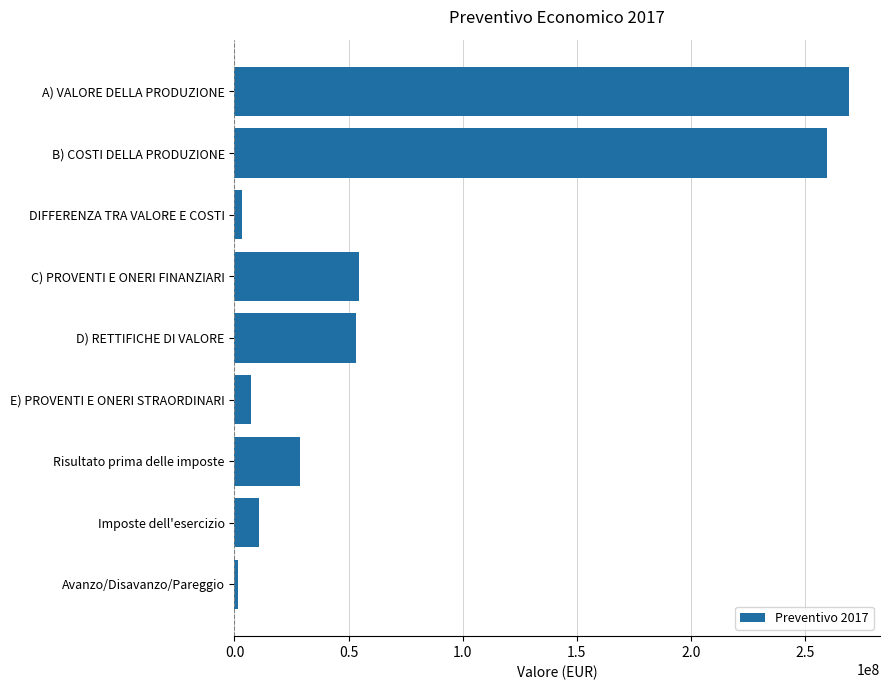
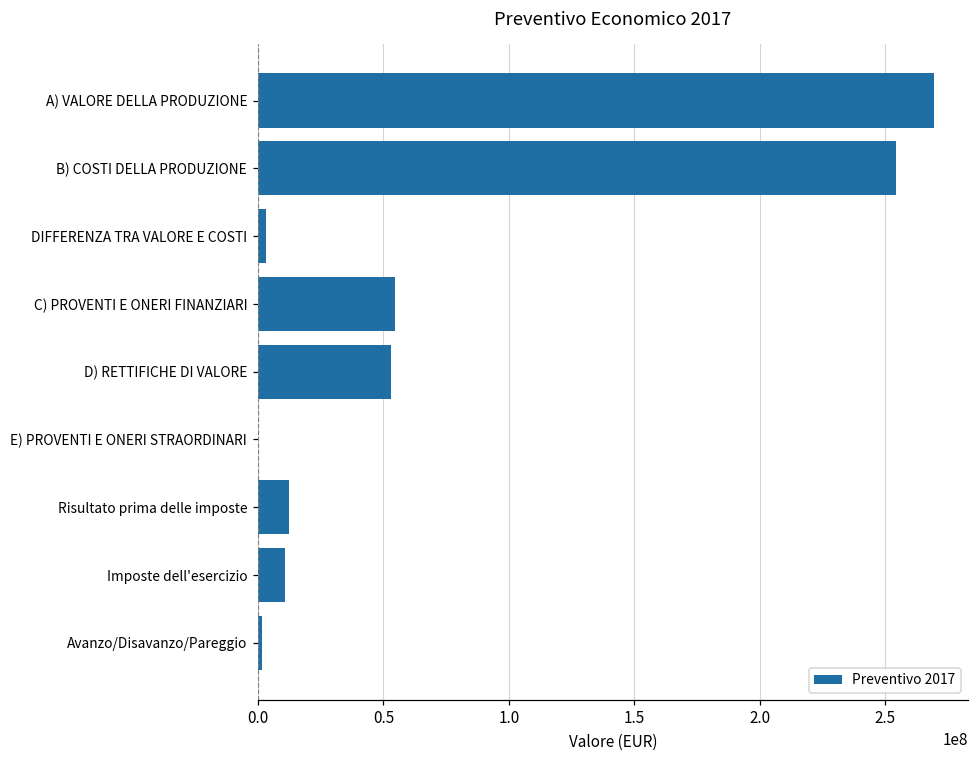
  {
    "A) VALORE DELLA PRODUZIONE": 269000000,
-   "B) COSTI DELLA PRODUZIONE": 260000000,
+   "B) COSTI DELLA PRODUZIONE": 254000000,
    "DIFFERENZA TRA VALORE E COSTI": 3000000,
    "C) PROVENTI E ONERI FINANZIARI": 55000000,
    "D) RETTIFICHE DI VALORE": 53000000,
-   "E) PROVENTI E ONERI STRAORDINARI": 7000000,
-   "Risultato prima delle imposte": 29000000,
+   "E) PROVENTI E ONERI STRAORDINARI": 0,
+   "Risultato prima delle imposte": 12000000,
    "Imposte dell'esercizio": 11000000,
    "Avanzo/Disavanzo/Pareggio": 2000000
  }
